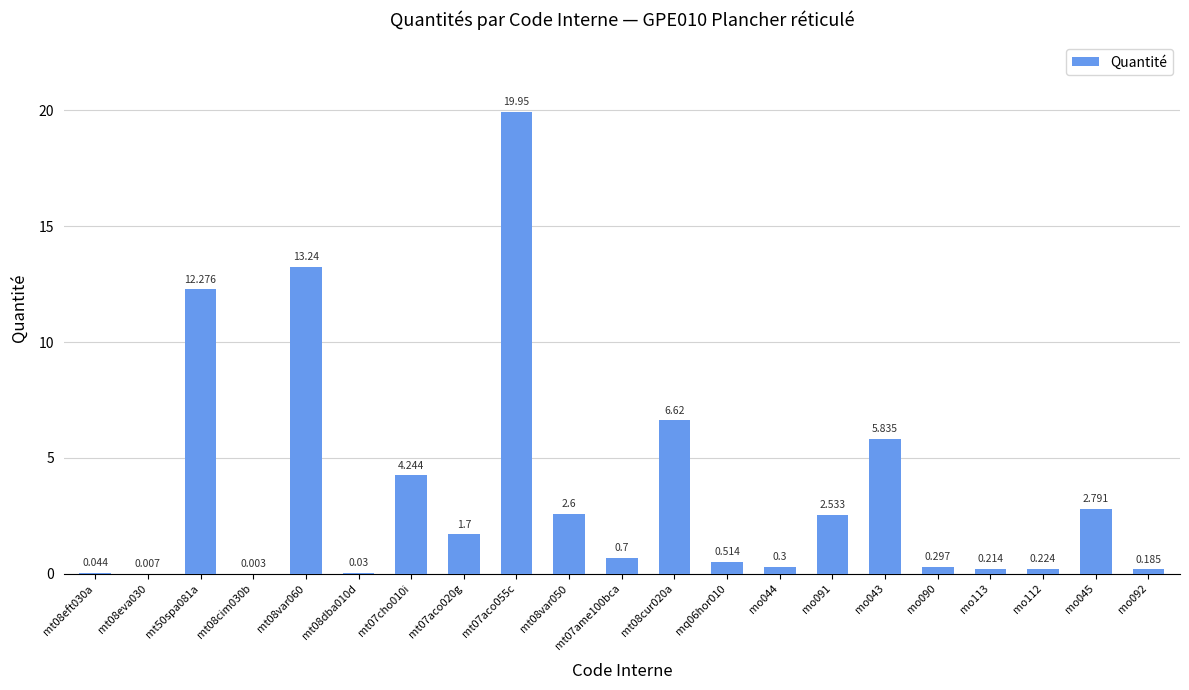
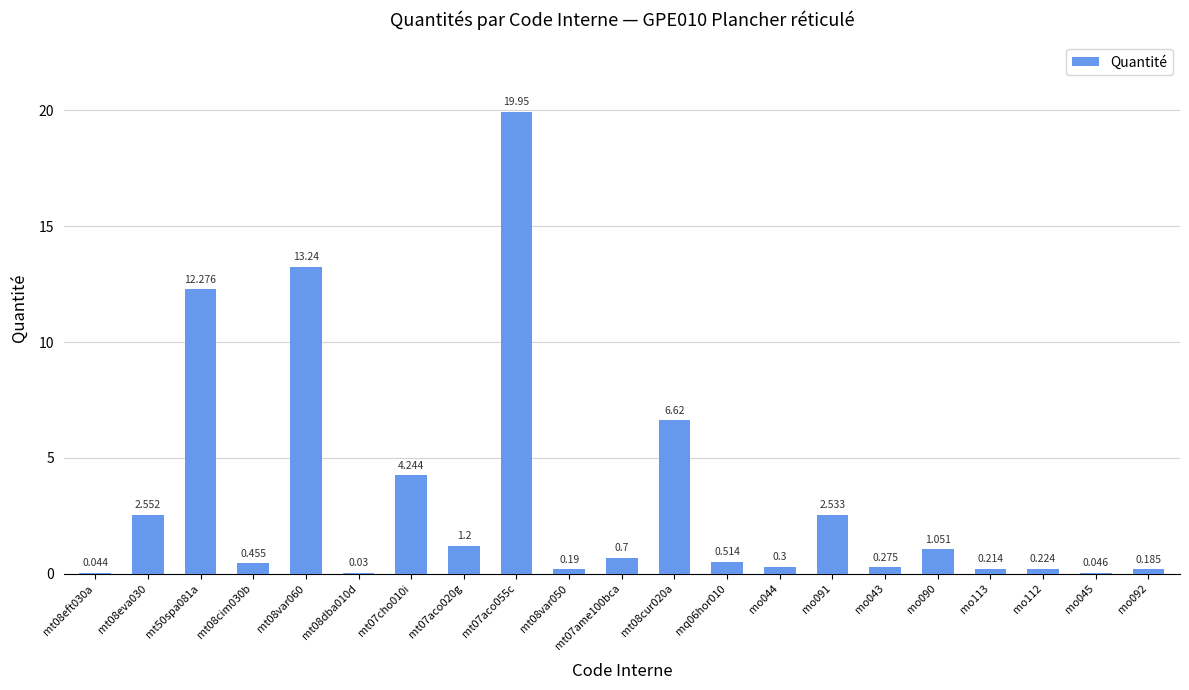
  {
    "mt08eft030a": 0.044,
-   "mt08eva030": 0.007,
+   "mt08eva030": 2.552,
    "mt50spa081a": 12.276,
-   "mt08cim030b": 0.003,
+   "mt08cim030b": 0.455,
    "mt08var060": 13.24,
    "mt08dba010d": 0.03,
    "mt07cho010i": 4.244,
-   "mt07aco020g": 1.7,
+   "mt07aco020g": 1.2,
    "mt07aco055c": 19.95,
-   "mt08var050": 2.6,
+   "mt08var050": 0.19,
    "mt07ame100bca": 0.7,
    "mt08cur020a": 6.62,
    "mq06hor010": 0.514,
    "mo044": 0.3,
    "mo091": 2.533,
-   "mo043": 5.835,
-   "mo090": 0.297,
+   "mo043": 0.275,
+   "mo090": 1.051,
    "mo113": 0.214,
    "mo112": 0.224,
-   "mo045": 2.791,
+   "mo045": 0.046,
    "mo092": 0.185
  }
